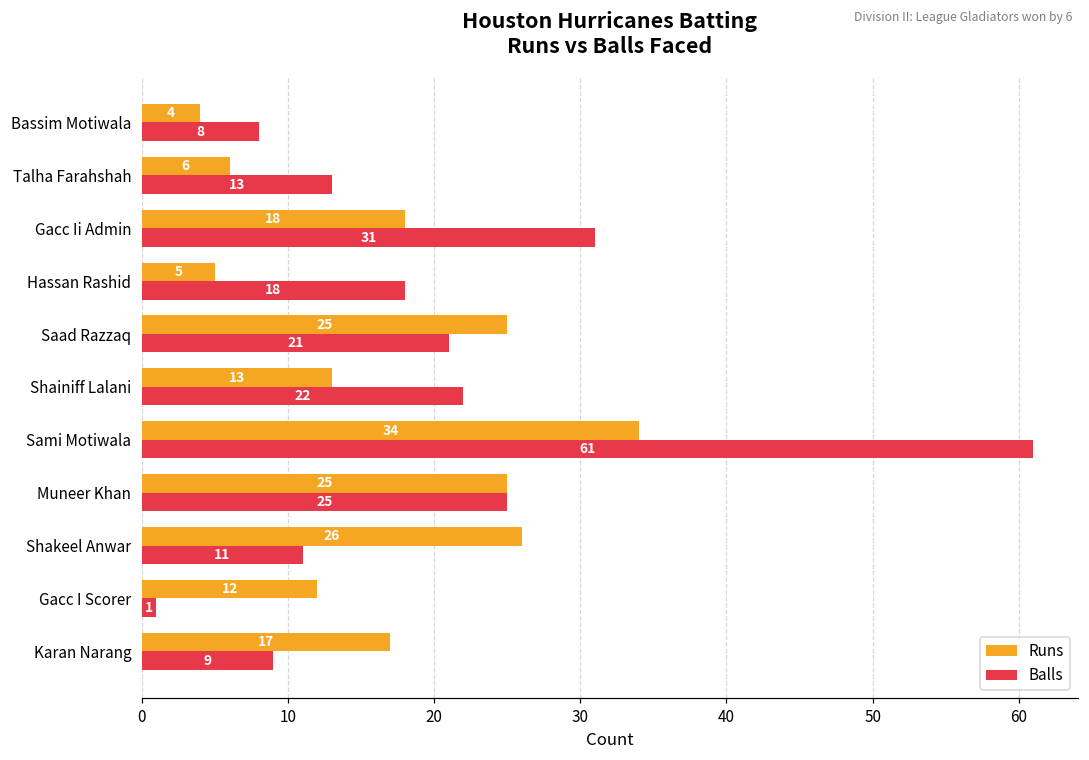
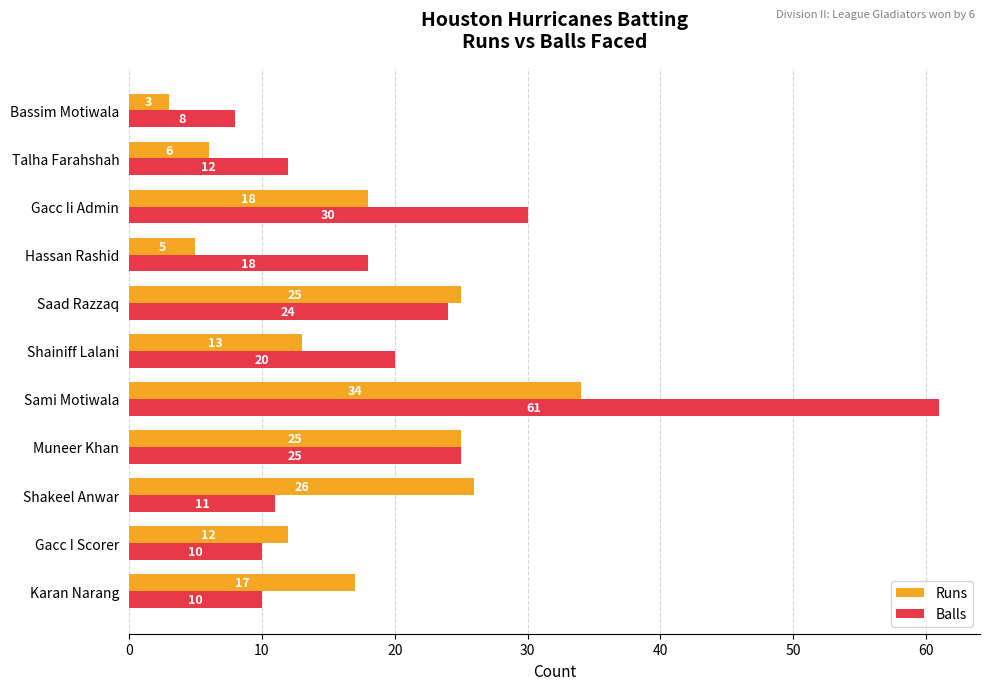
  {
    "Runs": {
-     "Bassim Motiwala": 4,
+     "Bassim Motiwala": 3,
      "Talha Farahshah": 6,
      "Gacc Ii Admin": 18,
      "Hassan Rashid": 5,
      "Saad Razzaq": 25,
      "Shainiff Lalani": 13,
      "Sami Motiwala": 34,
      "Muneer Khan": 25,
      "Shakeel Anwar": 26,
      "Gacc I Scorer": 12,
      "Karan Narang": 17
    },
    "Balls": {
      "Bassim Motiwala": 8,
-     "Talha Farahshah": 13,
-     "Gacc Ii Admin": 31,
+     "Talha Farahshah": 12,
+     "Gacc Ii Admin": 30,
      "Hassan Rashid": 18,
-     "Saad Razzaq": 21,
-     "Shainiff Lalani": 22,
+     "Saad Razzaq": 24,
+     "Shainiff Lalani": 20,
      "Sami Motiwala": 61,
      "Muneer Khan": 25,
      "Shakeel Anwar": 11,
-     "Gacc I Scorer": 1,
-     "Karan Narang": 9
+     "Gacc I Scorer": 10,
+     "Karan Narang": 10
    }
  }
